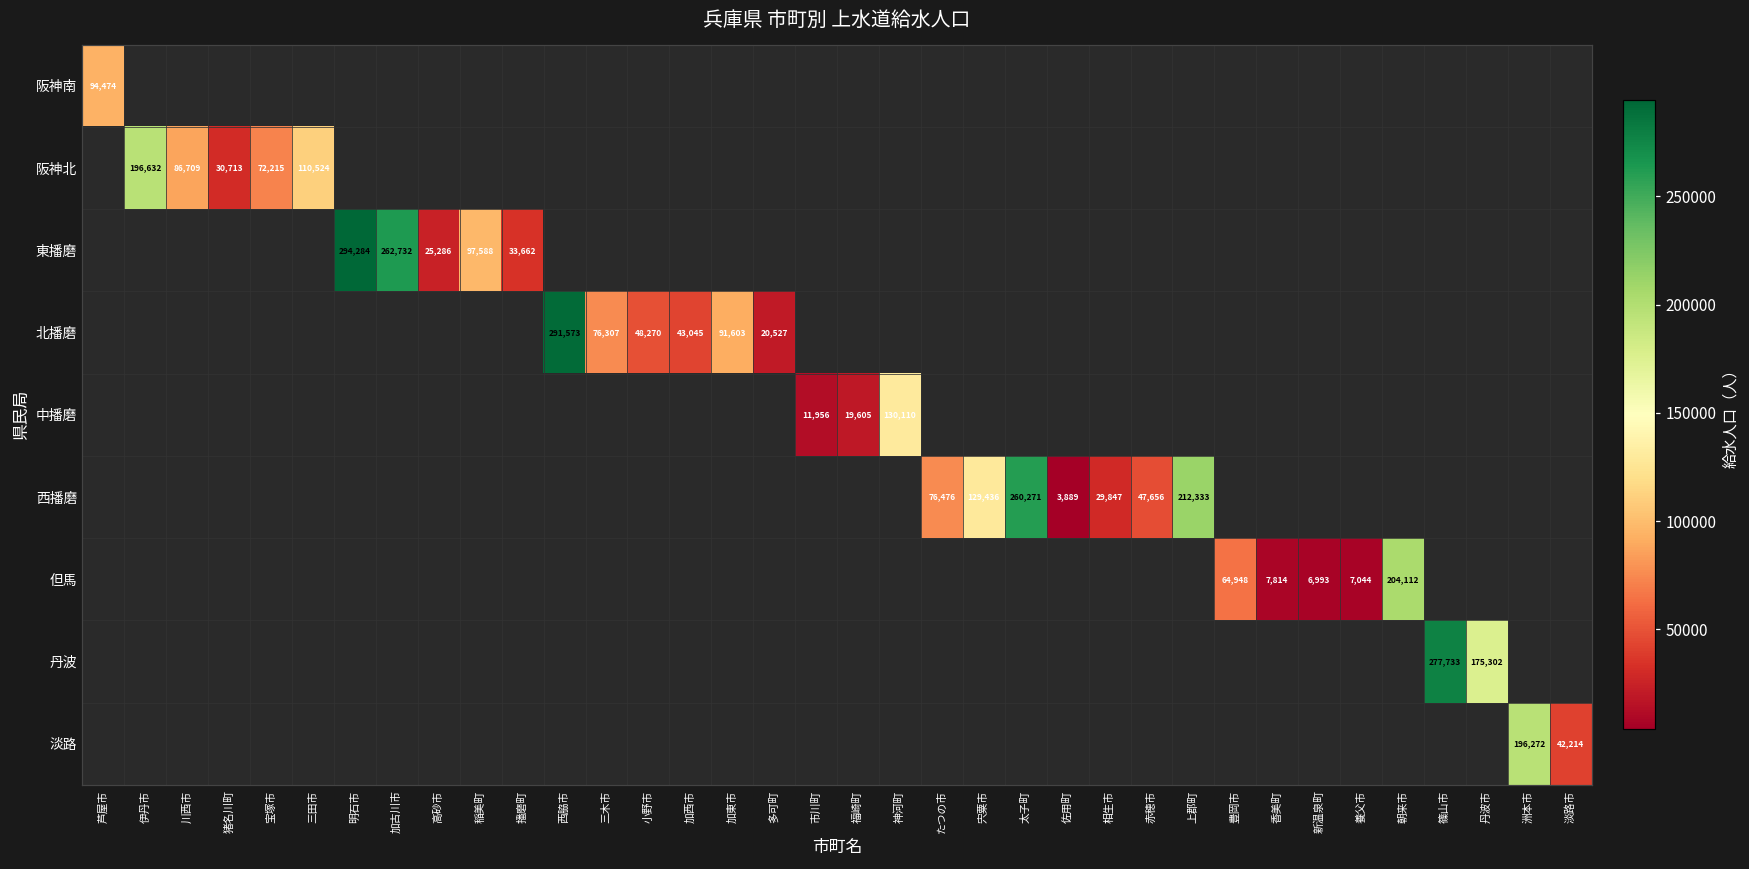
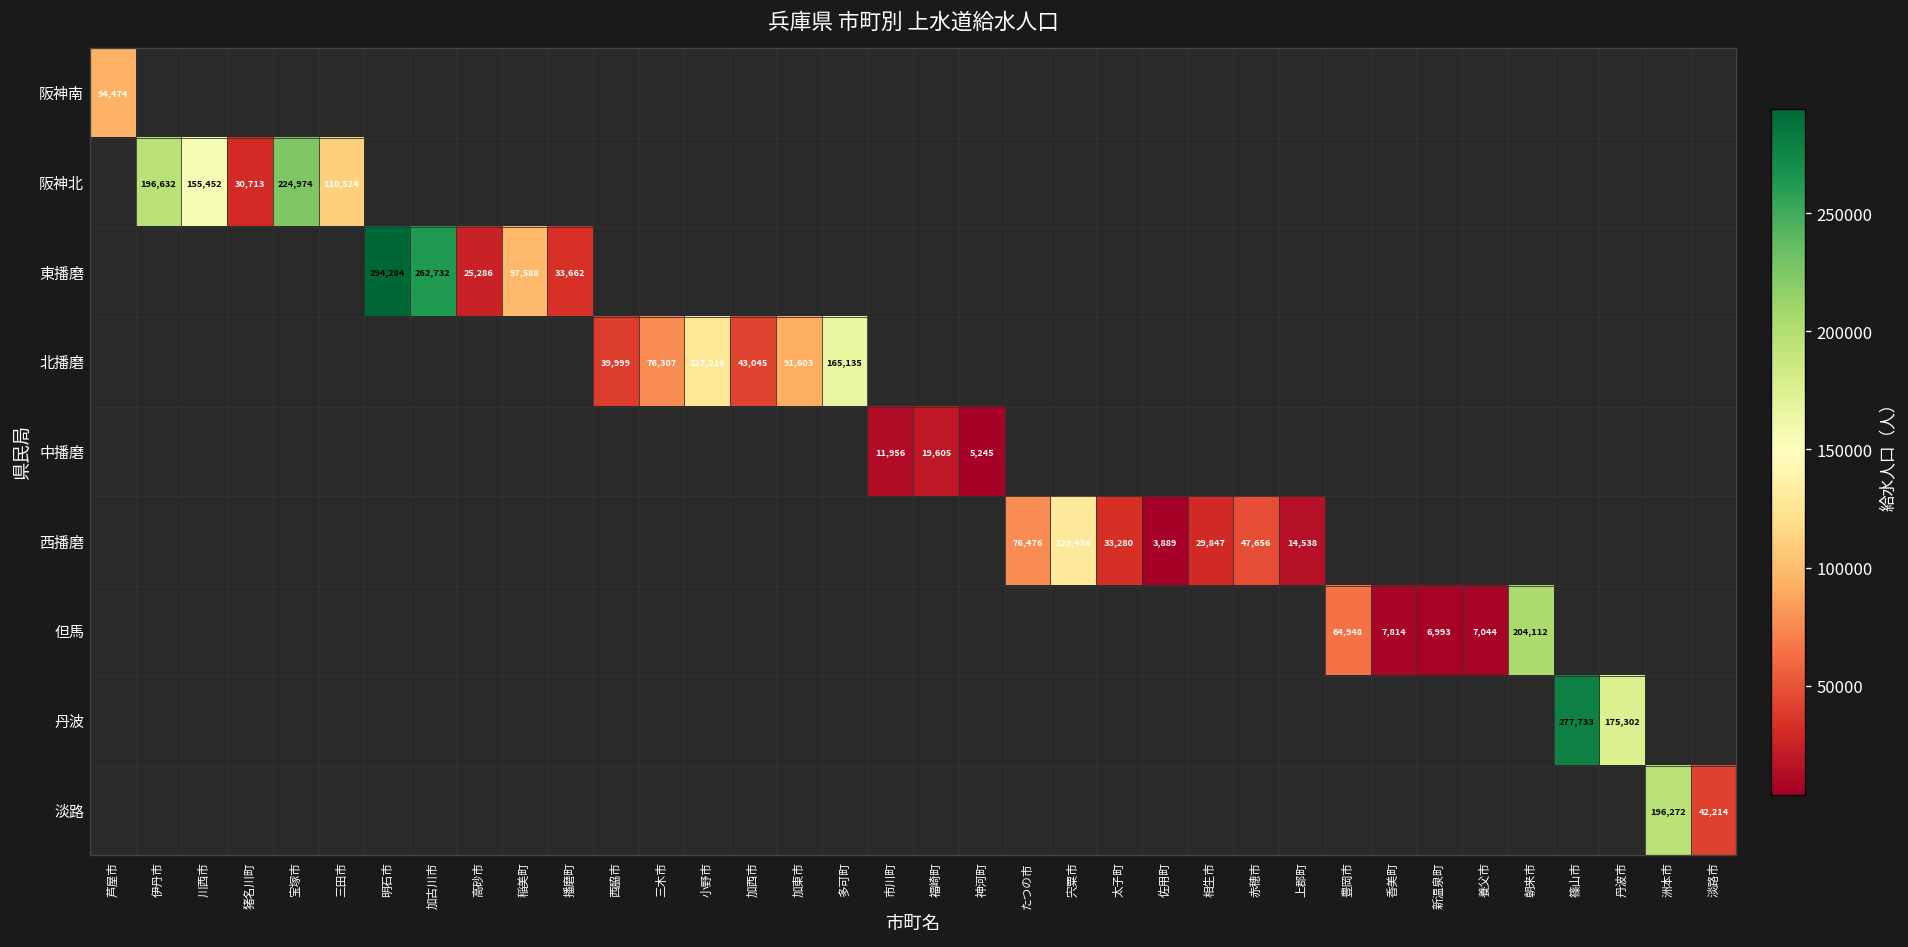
  {
    "阪神南": {
      "芦屋市": "94,474"
    },
    "阪神北": {
      "伊丹市": "196,632",
-     "川西市": "86,709",
+     "川西市": "155,452",
      "猪名川町": "30,713",
-     "宝塚市": "72,215",
+     "宝塚市": "224,974",
      "三田市": "110,524"
    },
    "東播磨": {
      "明石市": "294,284",
      "加古川市": "262,732",
      "高砂市": "25,286",
      "稲美町": "97,588",
      "播磨町": "33,662"
    },
    "北播磨": {
-     "西脇市": "291,573",
+     "西脇市": "39,999",
      "三木市": "76,307",
-     "小野市": "48,270",
+     "小野市": "127,216",
      "加西市": "43,045",
      "加東市": "91,603",
-     "多可町": "20,527"
+     "多可町": "165,135"
    },
    "中播磨": {
      "市川町": "11,956",
      "福崎町": "19,605",
-     "神河町": "130,110"
+     "神河町": "5,245"
    },
    "西播磨": {
      "たつの市": "76,476",
      "宍粟市": "129,436",
-     "太子町": "260,271",
+     "太子町": "33,280",
      "佐用町": "3,889",
      "相生市": "29,847",
      "赤穂市": "47,656",
-     "上郡町": "212,333"
+     "上郡町": "14,538"
    },
    "但馬": {
      "豊岡市": "64,948",
      "香美町": "7,814",
      "新温泉町": "6,993",
      "養父市": "7,044",
      "朝来市": "204,112"
    },
    "丹波": {
      "篠山市": "277,733",
      "丹波市": "175,302"
    },
    "淡路": {
      "洲本市": "196,272",
      "淡路市": "42,214"
    }
  }
